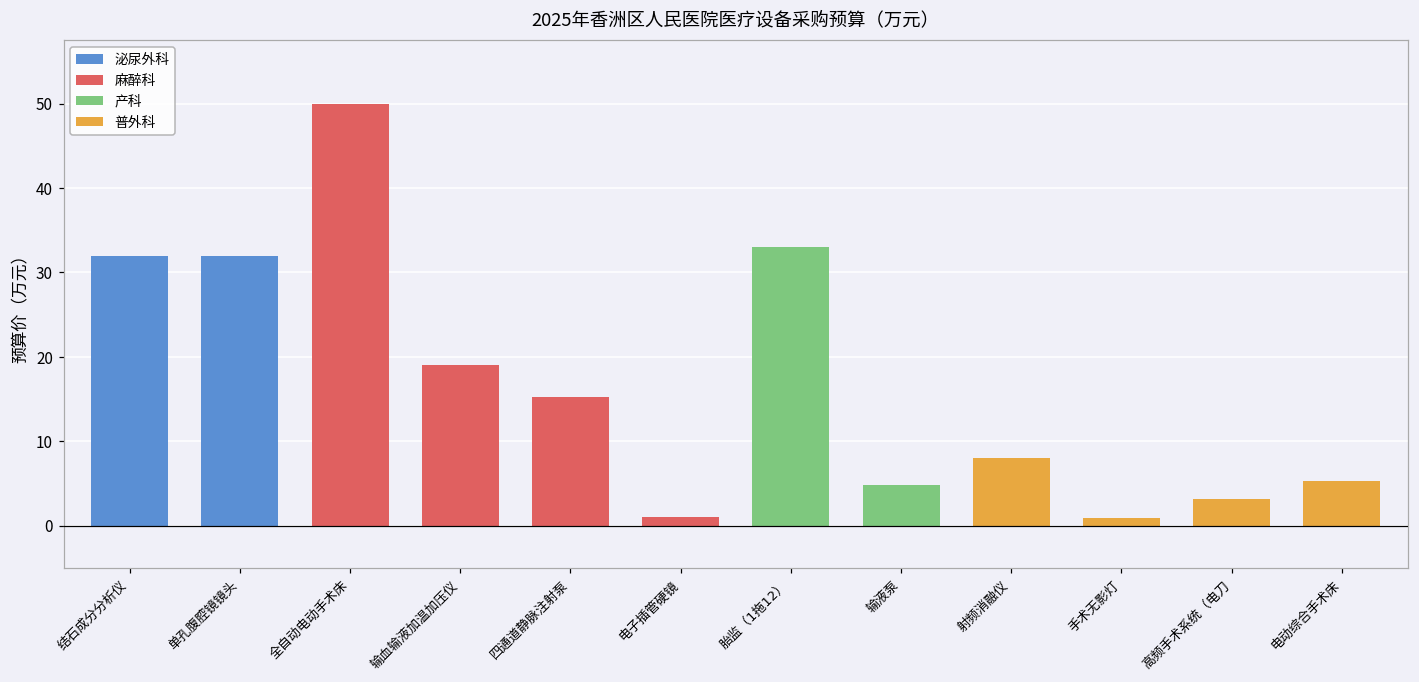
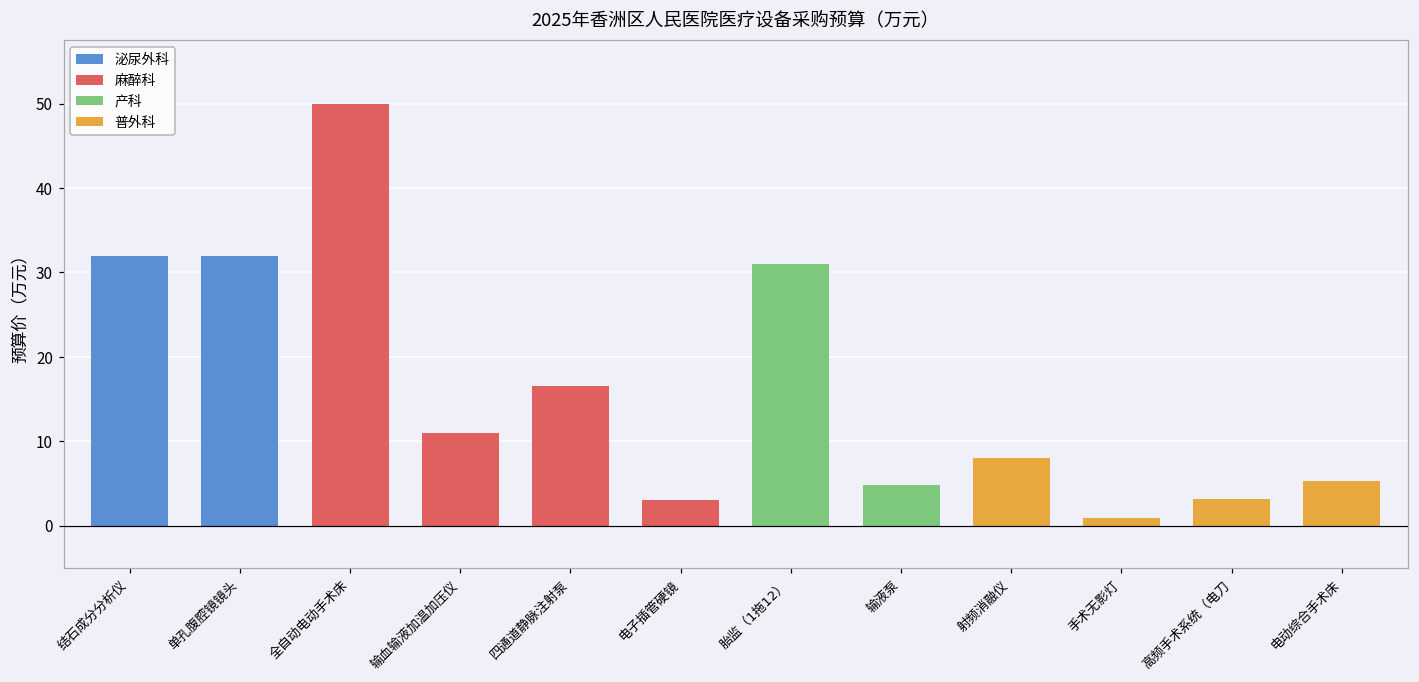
  {
    "结石成分分析仪": 32,
    "单孔腹腔镜镜头": 32,
    "全自动电动手术床": 50,
-   "输血输液加温加压仪": 19,
-   "四通道静脉注射泵": 15,
-   "电子插管硬镜": 1,
-   "胎监（1拖12）": 33,
+   "输血输液加温加压仪": 11,
+   "四通道静脉注射泵": 17,
+   "电子插管硬镜": 3,
+   "胎监（1拖12）": 31,
    "输液泵": 5,
    "射频消融仪": 8,
    "手术无影灯": 1,
    "高频手术系统（电刀": 3,
    "电动综合手术床": 5
  }
